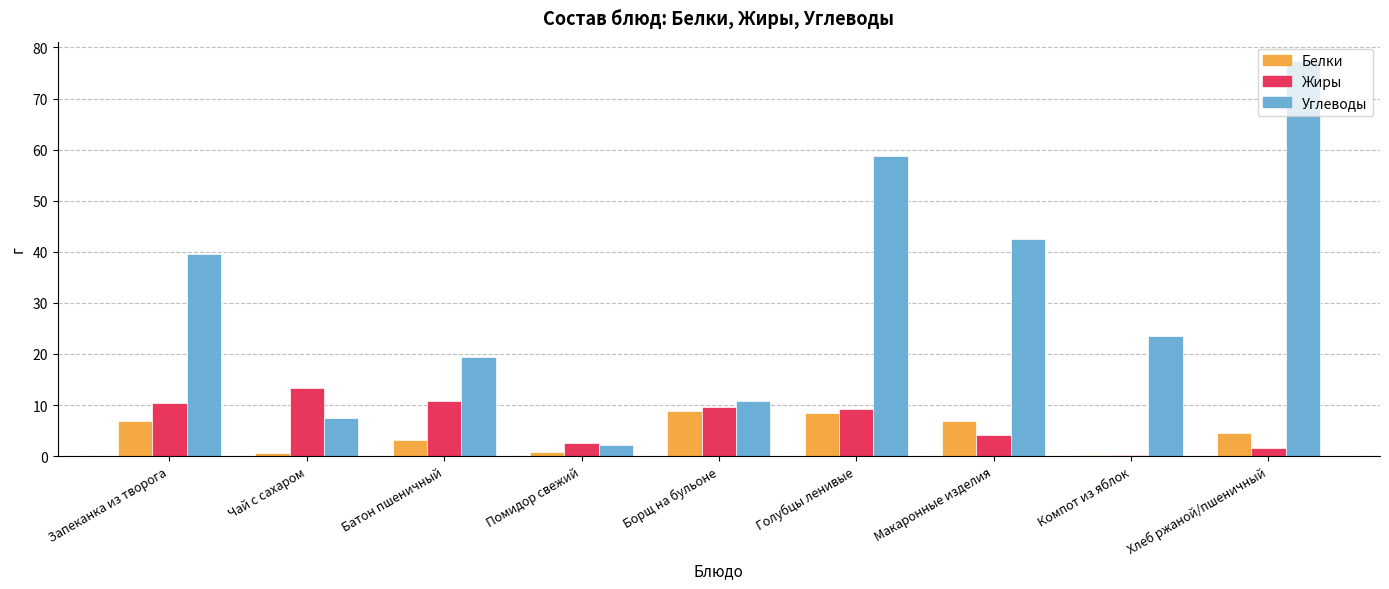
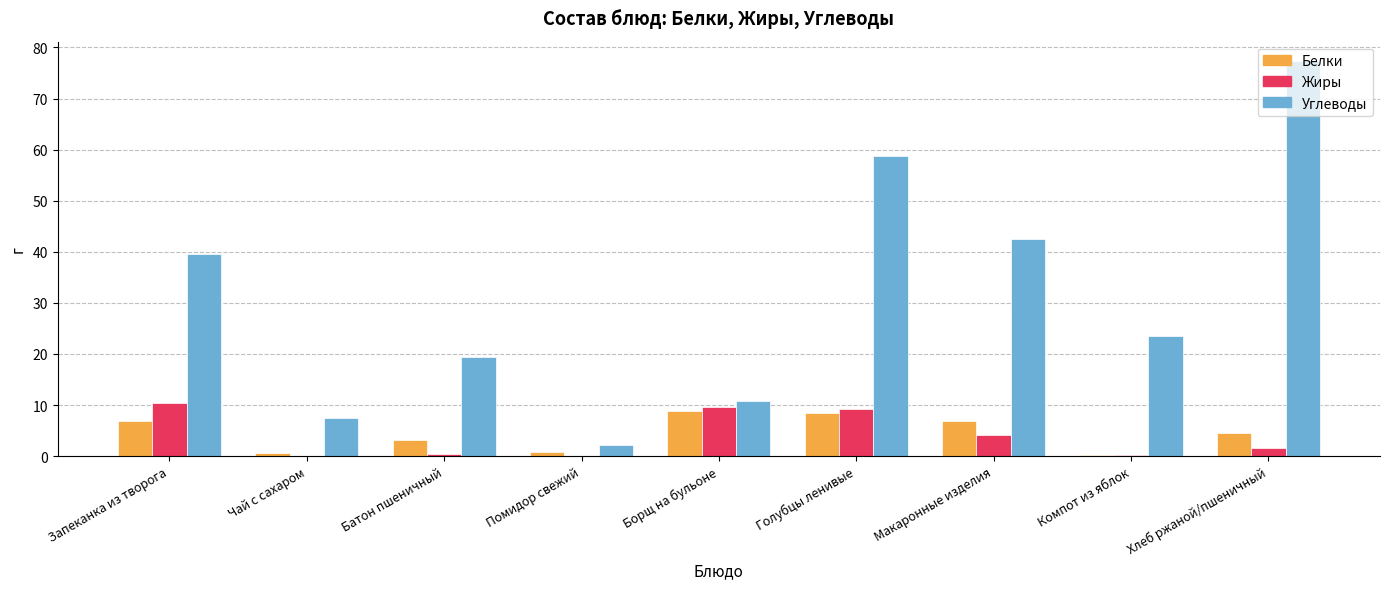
  {
    "Белки": {
      "Запеканка из творога": 7,
      "Чай с сахаром": 1,
      "Батон пшеничный": 3,
      "Помидор свежий": 1,
      "Борщ на бульоне": 9,
      "Голубцы ленивые": 8,
      "Макаронные изделия": 7,
      "Хлеб ржаной/пшеничный": 4
    },
    "Жиры": {
      "Запеканка из творога": 10,
-     "Чай с сахаром": 13,
-     "Батон пшеничный": 11,
-     "Помидор свежий": 3,
+     "Чай с сахаром": 0,
+     "Батон пшеничный": 0,
+     "Помидор свежий": 0,
      "Борщ на бульоне": 10,
      "Голубцы ленивые": 9,
      "Макаронные изделия": 4,
      "Хлеб ржаной/пшеничный": 2
    },
    "Углеводы": {
      "Запеканка из творога": 40,
      "Чай с сахаром": 8,
      "Батон пшеничный": 19,
      "Помидор свежий": 2,
      "Борщ на бульоне": 11,
      "Голубцы ленивые": 59,
      "Макаронные изделия": 43,
      "Компот из яблок": 24
    }
  }
